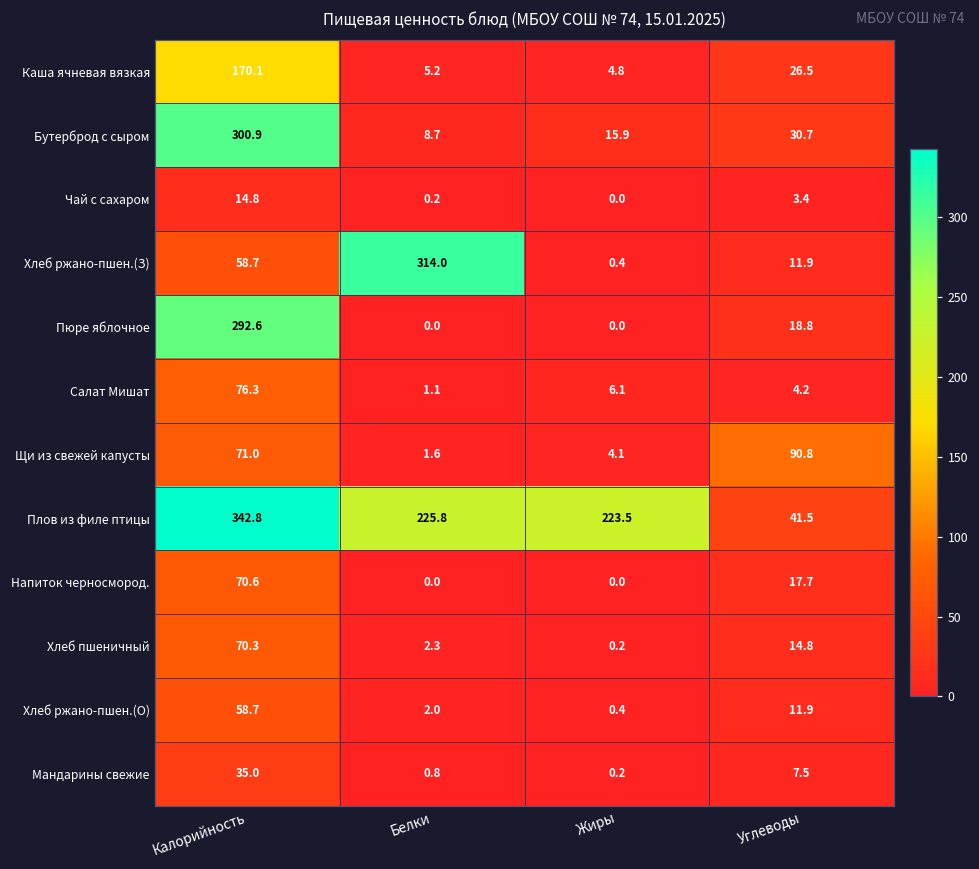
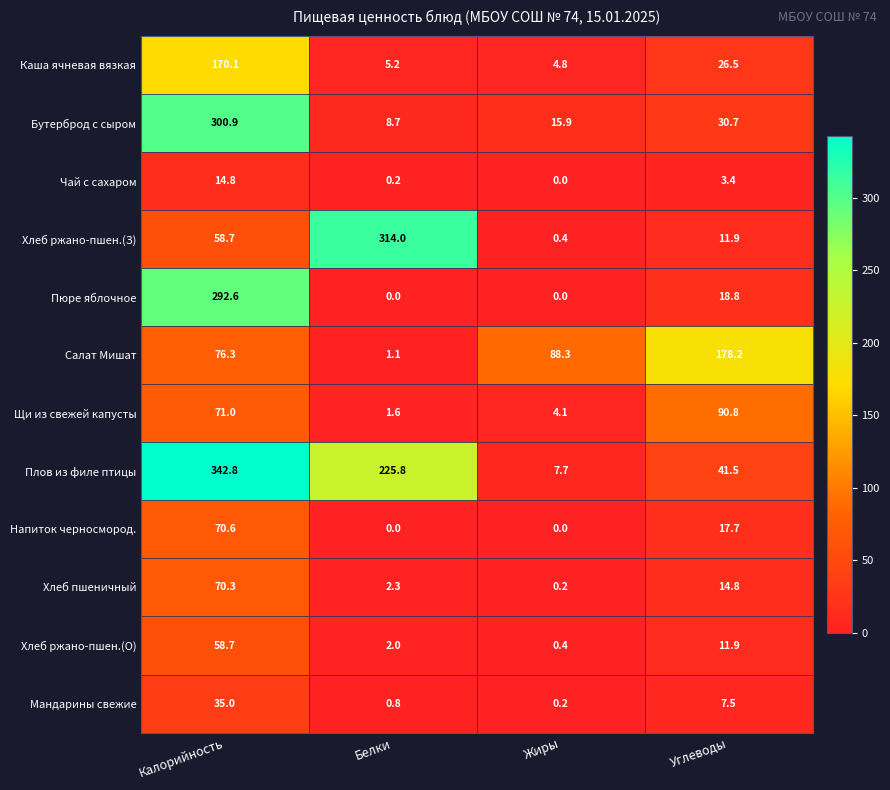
  {
    "Каша ячневая вязкая": {
      "Калорийность": 170.1,
      "Белки": 5.2,
      "Жиры": 4.8,
      "Углеводы": 26.5
    },
    "Бутерброд с сыром": {
      "Калорийность": 300.9,
      "Белки": 8.7,
      "Жиры": 15.9,
      "Углеводы": 30.7
    },
    "Чай с сахаром": {
      "Калорийность": 14.8,
      "Белки": 0.2,
      "Жиры": 0.0,
      "Углеводы": 3.4
    },
    "Хлеб ржано-пшен.(З)": {
      "Калорийность": 58.7,
      "Белки": 314.0,
      "Жиры": 0.4,
      "Углеводы": 11.9
    },
    "Пюре яблочное": {
      "Калорийность": 292.6,
      "Белки": 0.0,
      "Жиры": 0.0,
      "Углеводы": 18.8
    },
    "Салат Мишат": {
      "Калорийность": 76.3,
      "Белки": 1.1,
-     "Жиры": 6.1,
-     "Углеводы": 4.2
+     "Жиры": 88.3,
+     "Углеводы": 178.2
    },
    "Щи из свежей капусты": {
      "Калорийность": 71.0,
      "Белки": 1.6,
      "Жиры": 4.1,
      "Углеводы": 90.8
    },
    "Плов из филе птицы": {
      "Калорийность": 342.8,
      "Белки": 225.8,
-     "Жиры": 223.5,
+     "Жиры": 7.7,
      "Углеводы": 41.5
    },
    "Напиток черносмород.": {
      "Калорийность": 70.6,
      "Белки": 0.0,
      "Жиры": 0.0,
      "Углеводы": 17.7
    },
    "Хлеб пшеничный": {
      "Калорийность": 70.3,
      "Белки": 2.3,
      "Жиры": 0.2,
      "Углеводы": 14.8
    },
    "Хлеб ржано-пшен.(О)": {
      "Калорийность": 58.7,
      "Белки": 2.0,
      "Жиры": 0.4,
      "Углеводы": 11.9
    },
    "Мандарины свежие": {
      "Калорийность": 35.0,
      "Белки": 0.8,
      "Жиры": 0.2,
      "Углеводы": 7.5
    }
  }
